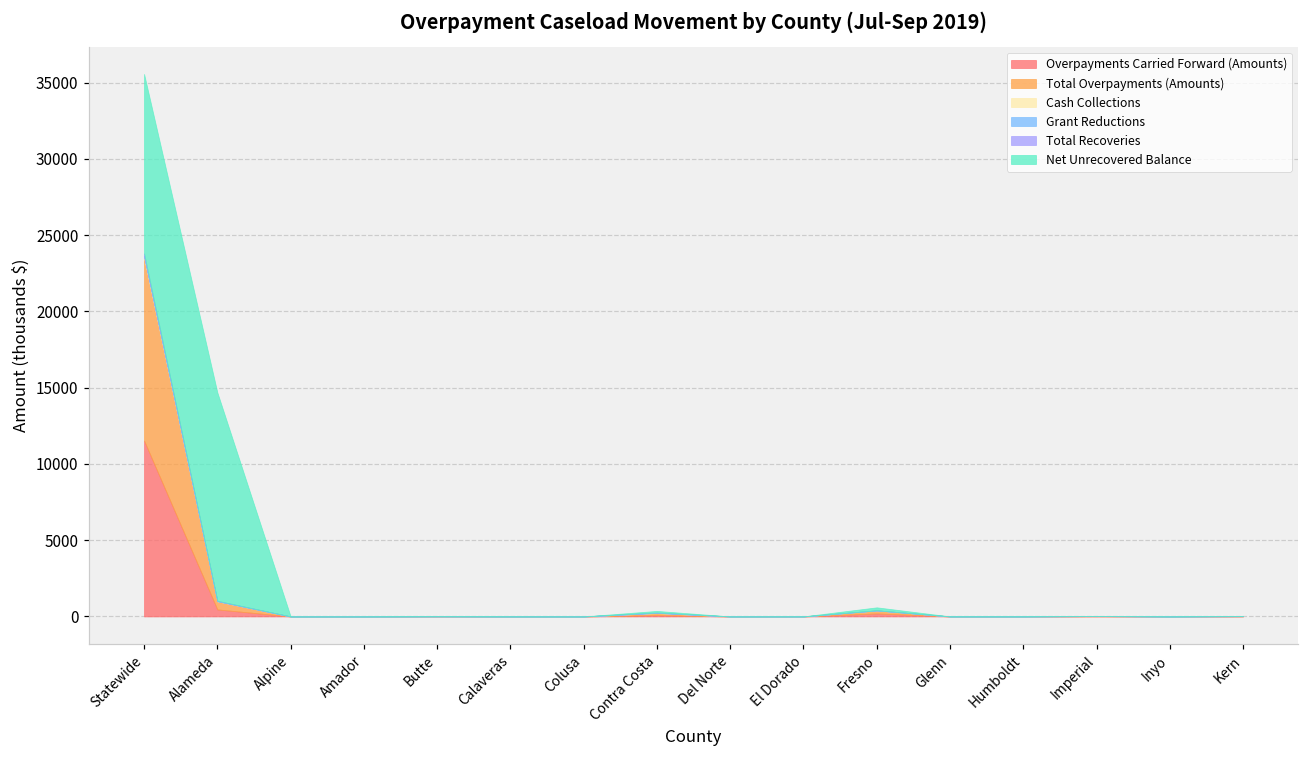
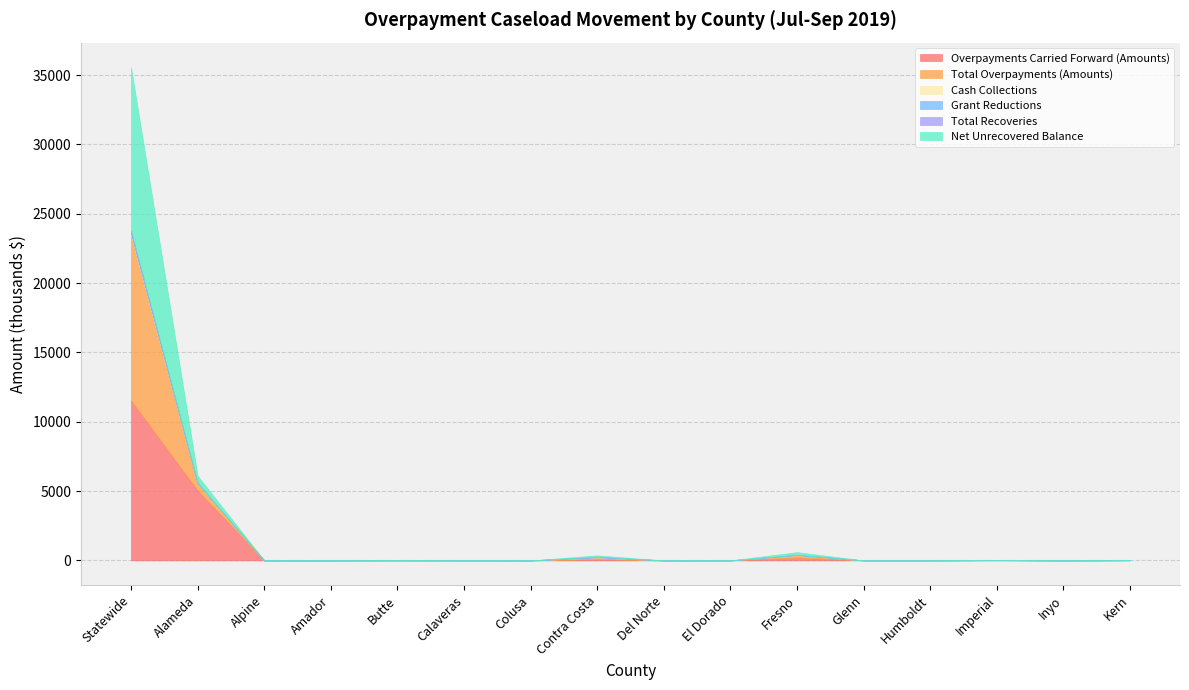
  {
    "Overpayments Carried Forward (Amounts)": {
      "Statewide": 11500,
-     "Alameda": 500,
+     "Alameda": 5000,
      "Fresno": 200
    },
    "Net Unrecovered Balance": {
      "Statewide": 11800,
-     "Alameda": 13700,
+     "Alameda": 500,
      "Fresno": 200
    }
  }
